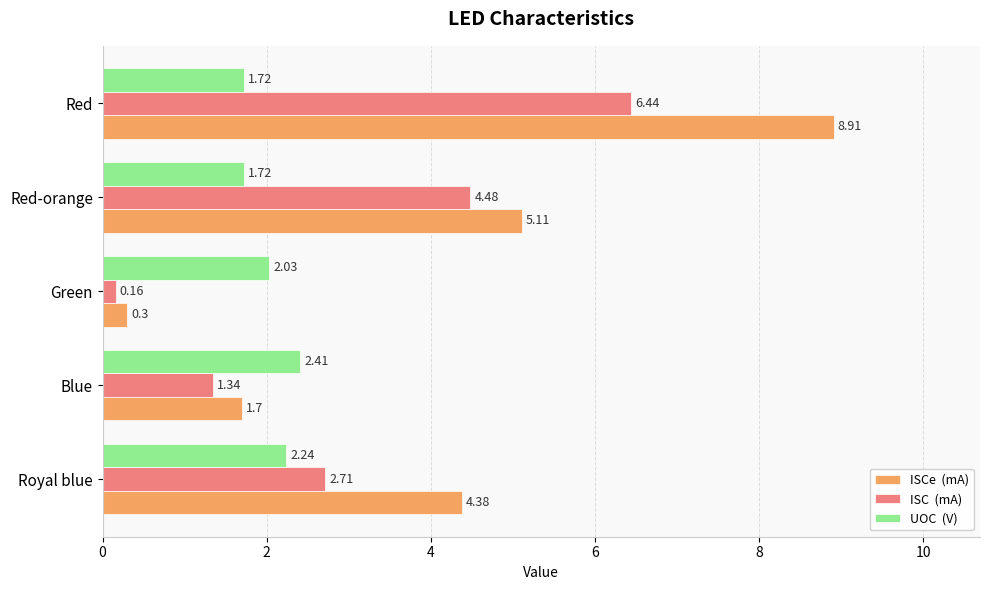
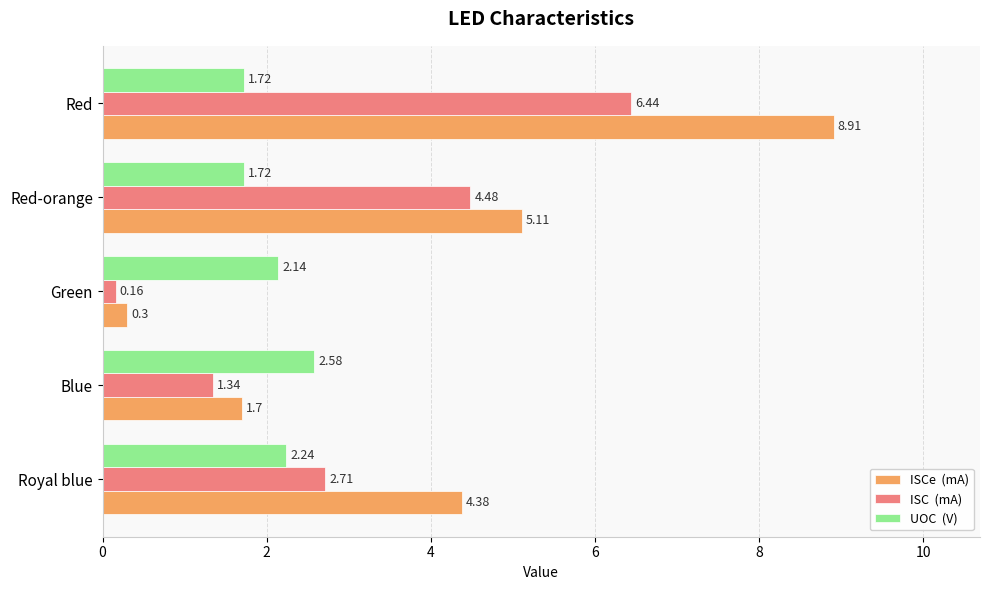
  {
    "UOC (V)": {
      "Red": 1.72,
      "Red-orange": 1.72,
-     "Green": 2.03,
-     "Blue": 2.41,
+     "Green": 2.14,
+     "Blue": 2.58,
      "Royal blue": 2.24
    }
  }
